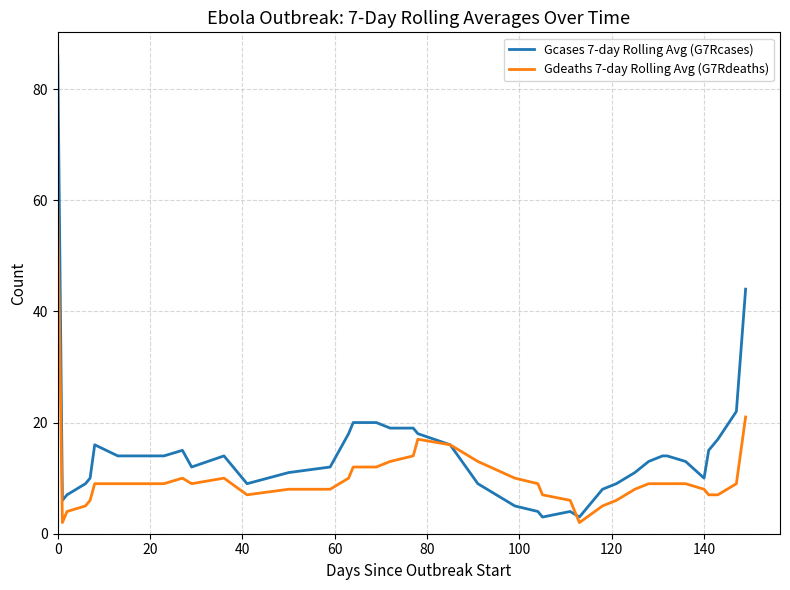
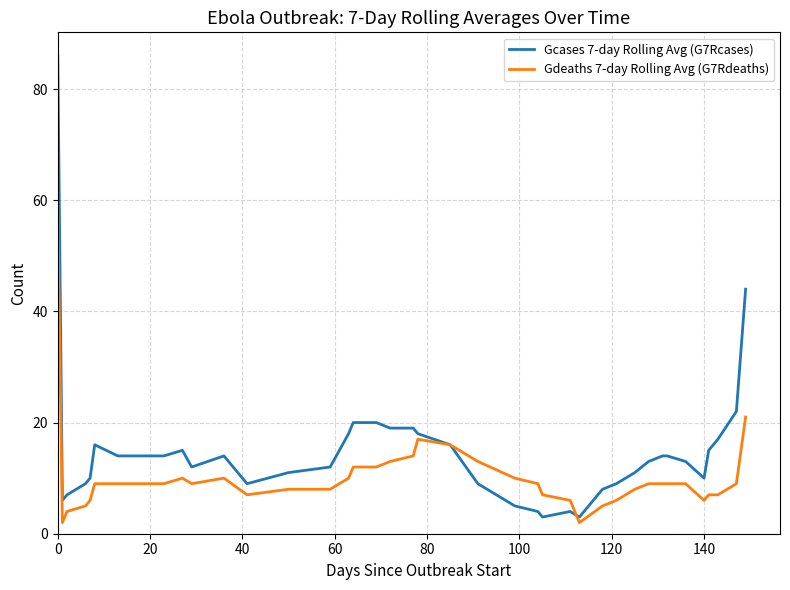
  {
    "Gcases 7-day Rolling Avg (G7Rcases)": {
      "0": 86,
      "140": 10
    },
    "Gdeaths 7-day Rolling Avg (G7Rdeaths)": {
      "0": 59,
-     "140": 8
+     "140": 6
    }
  }
